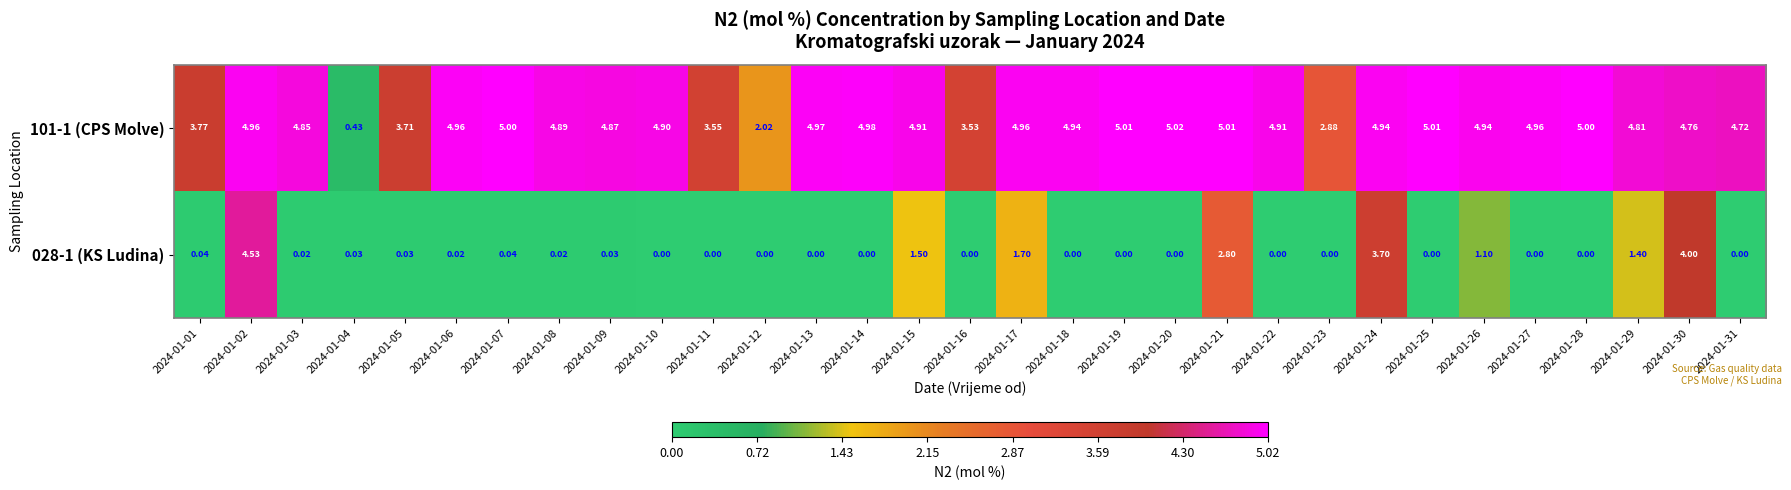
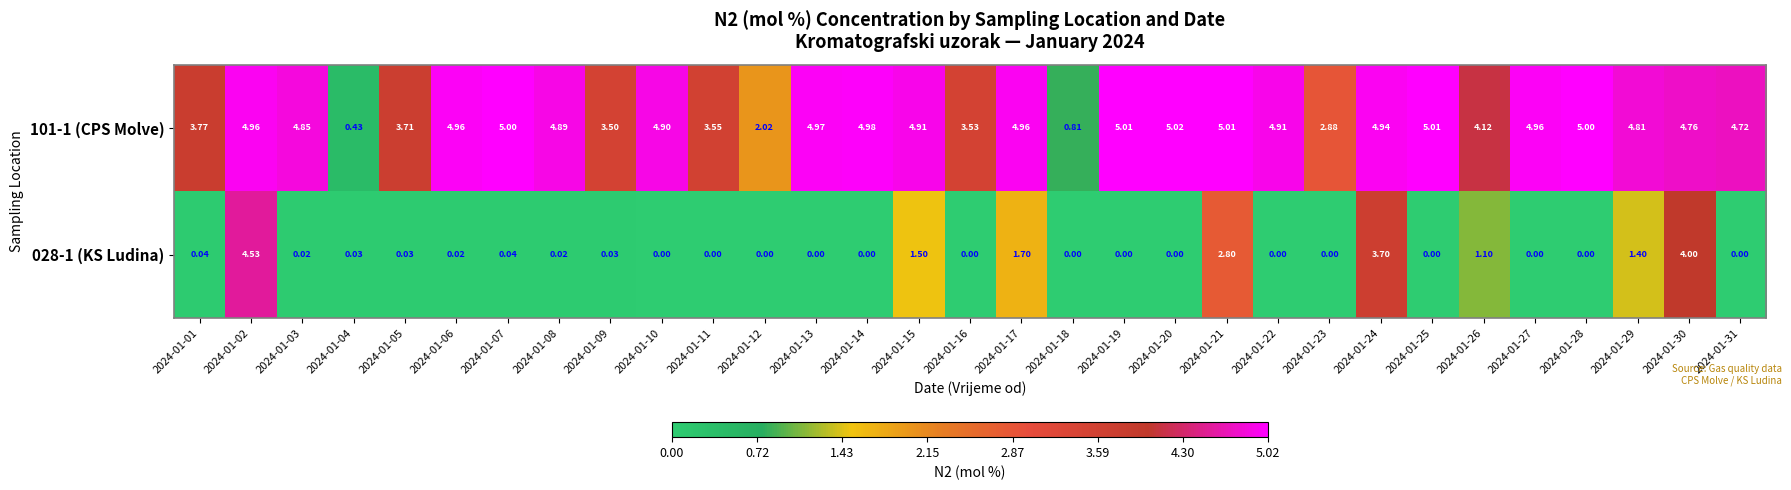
  {
    "101-1 (CPS Molve)": {
      "2024-01-01": 3.77,
      "2024-01-02": 4.96,
      "2024-01-03": 4.85,
      "2024-01-04": 0.43,
      "2024-01-05": 3.71,
      "2024-01-06": 4.96,
      "2024-01-07": 5.00,
      "2024-01-08": 4.89,
-     "2024-01-09": 4.87,
+     "2024-01-09": 3.50,
      "2024-01-10": 4.90,
      "2024-01-11": 3.55,
      "2024-01-12": 2.02,
      "2024-01-13": 4.97,
      "2024-01-14": 4.98,
      "2024-01-15": 4.91,
      "2024-01-16": 3.53,
      "2024-01-17": 4.96,
-     "2024-01-18": 4.94,
+     "2024-01-18": 0.81,
      "2024-01-19": 5.01,
      "2024-01-20": 5.02,
      "2024-01-21": 5.01,
      "2024-01-22": 4.91,
      "2024-01-23": 2.88,
      "2024-01-24": 4.94,
      "2024-01-25": 5.01,
-     "2024-01-26": 4.94,
+     "2024-01-26": 4.12,
      "2024-01-27": 4.96,
      "2024-01-28": 5.00,
      "2024-01-29": 4.81,
      "2024-01-30": 4.76,
      "2024-01-31": 4.72
    },
    "028-1 (KS Ludina)": {
      "2024-01-01": 0.04,
      "2024-01-02": 4.53,
      "2024-01-03": 0.02,
      "2024-01-04": 0.03,
      "2024-01-05": 0.03,
      "2024-01-06": 0.02,
      "2024-01-07": 0.04,
      "2024-01-08": 0.02,
      "2024-01-09": 0.03,
      "2024-01-10": 0.00,
      "2024-01-11": 0.00,
      "2024-01-12": 0.00,
      "2024-01-13": 0.00,
      "2024-01-14": 0.00,
      "2024-01-15": 1.50,
      "2024-01-16": 0.00,
      "2024-01-17": 1.70,
      "2024-01-18": 0.00,
      "2024-01-19": 0.00,
      "2024-01-20": 0.00,
      "2024-01-21": 2.80,
      "2024-01-22": 0.00,
      "2024-01-23": 0.00,
      "2024-01-24": 3.70,
      "2024-01-25": 0.00,
      "2024-01-26": 1.10,
      "2024-01-27": 0.00,
      "2024-01-28": 0.00,
      "2024-01-29": 1.40,
      "2024-01-30": 4.00,
      "2024-01-31": 0.00
    }
  }
